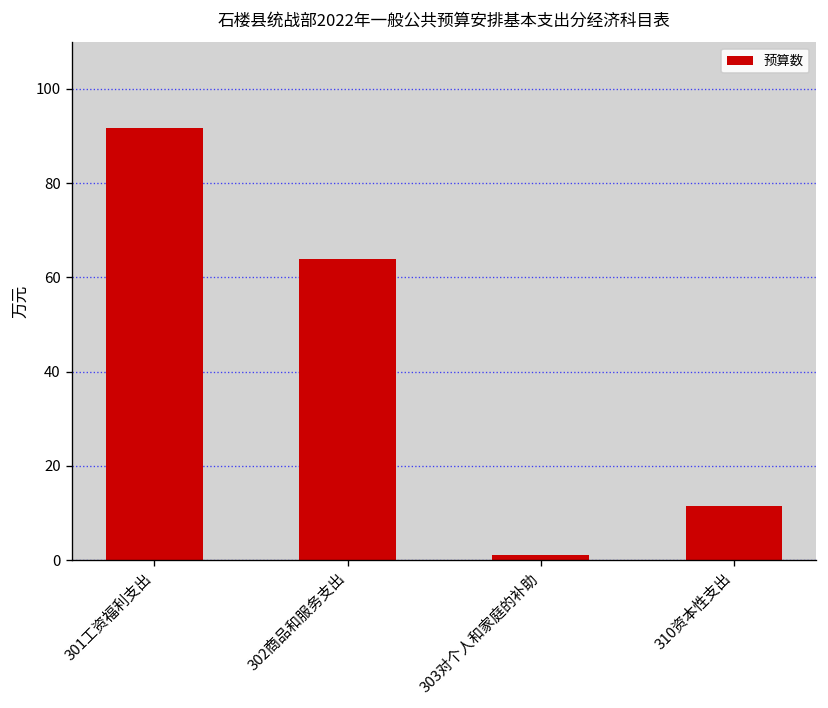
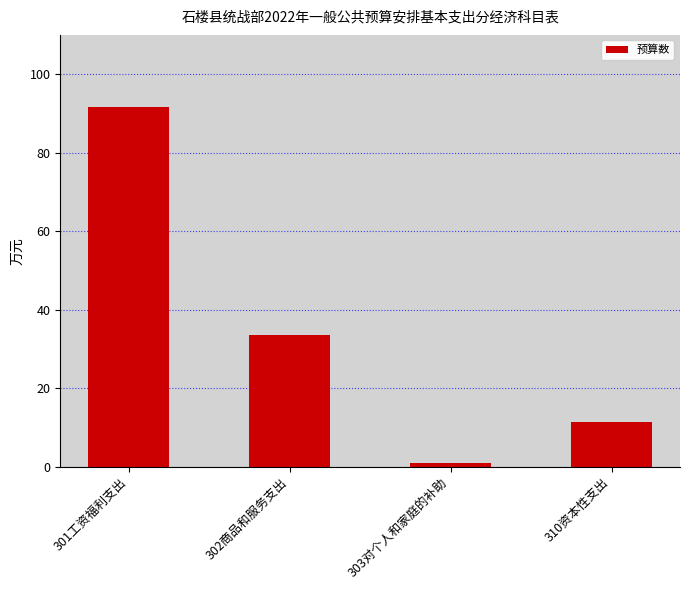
  {
    "301工资福利支出": 92,
-   "302商品和服务支出": 64,
+   "302商品和服务支出": 34,
    "303对个人和家庭的补助": 1,
    "310资本性支出": 11
  }
